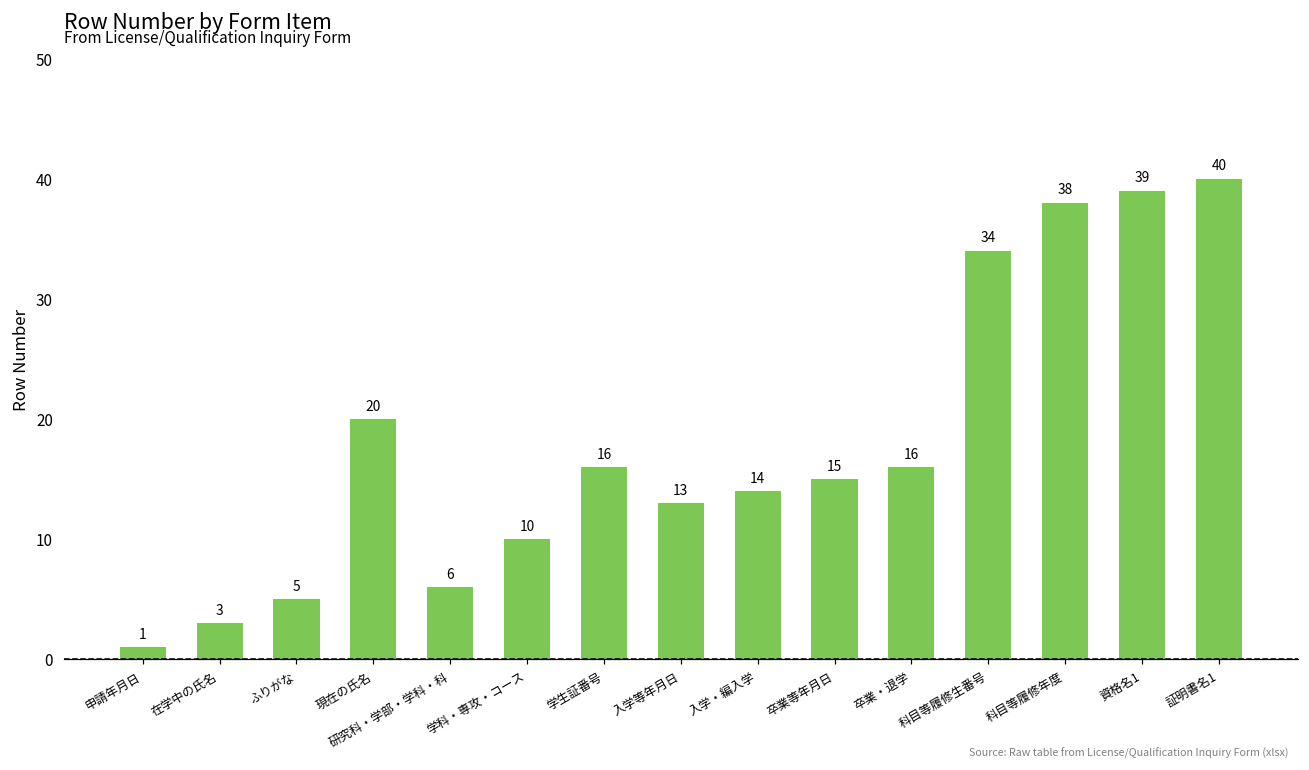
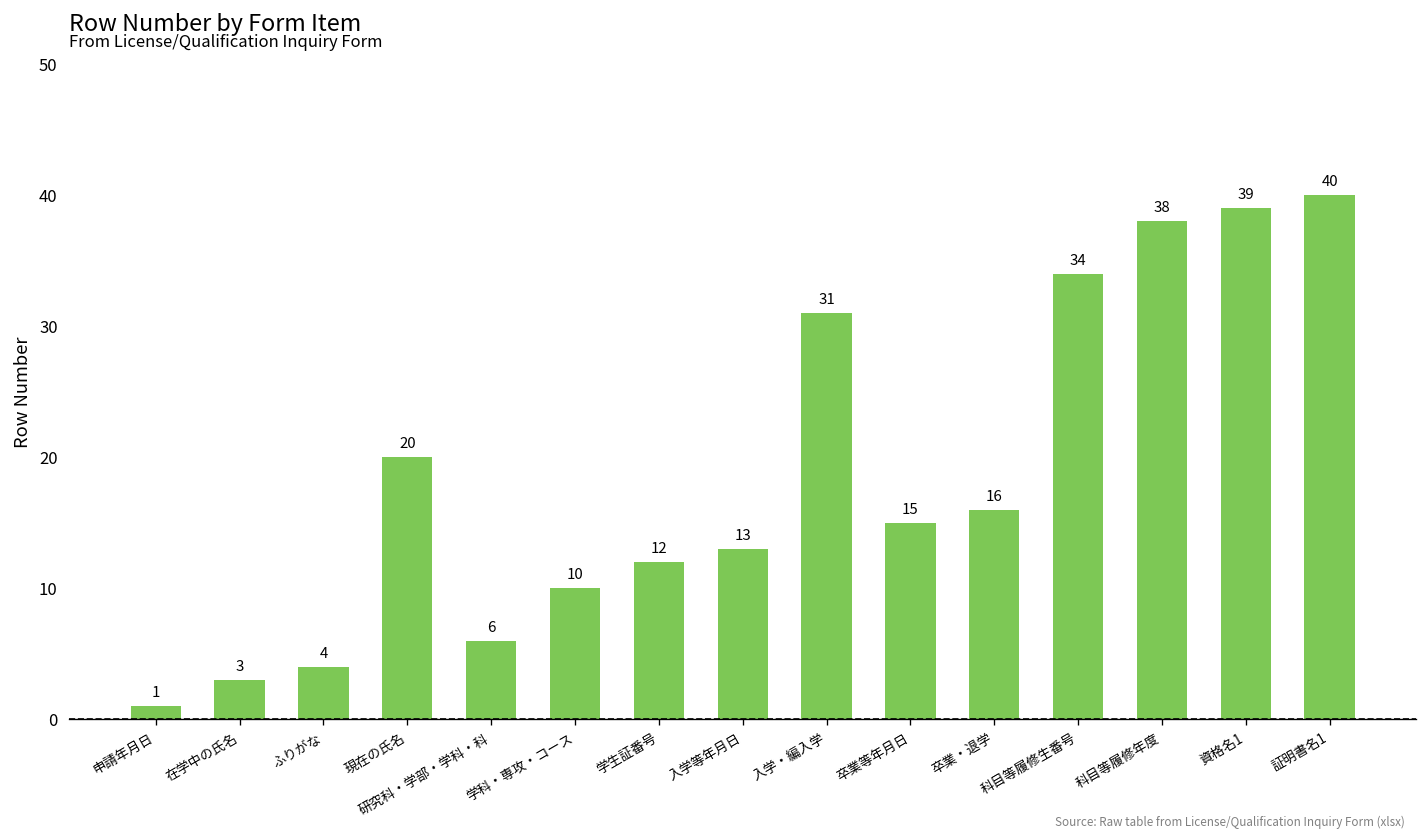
  {
    "申請年月日": 1,
    "在学中の氏名": 3,
-   "ふりがな": 5,
+   "ふりがな": 4,
    "現在の氏名": 20,
    "研究科・学部・学科・科": 6,
    "学科・専攻・コース": 10,
-   "学生証番号": 16,
+   "学生証番号": 12,
    "入学等年月日": 13,
-   "入学・編入学": 14,
+   "入学・編入学": 31,
    "卒業等年月日": 15,
    "卒業・退学": 16,
    "科目等履修生番号": 34,
    "科目等履修年度": 38,
    "資格名1": 39,
    "証明書名1": 40
  }
